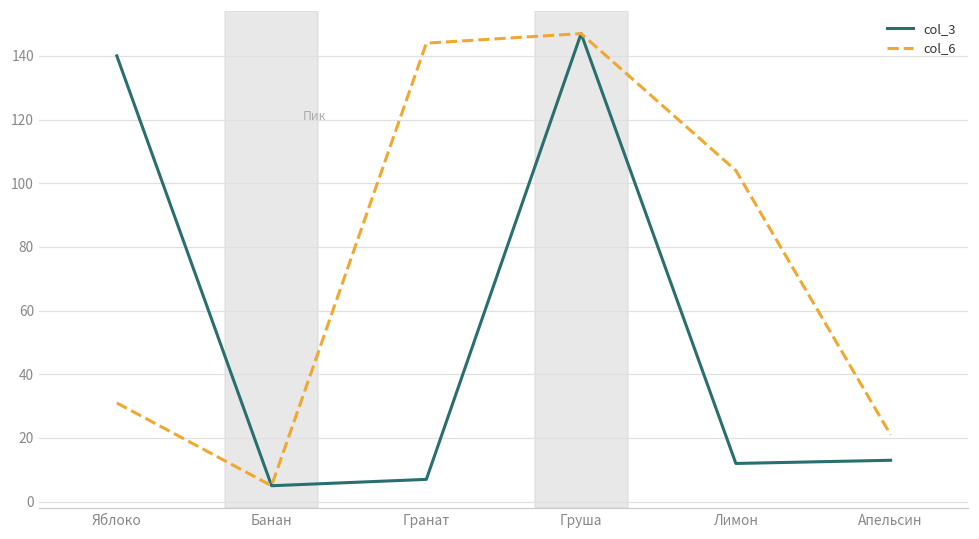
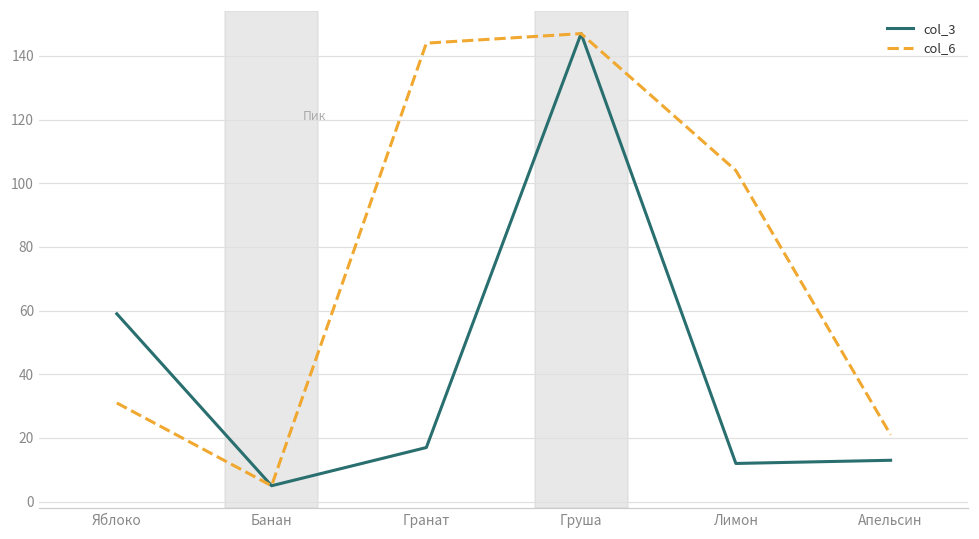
  {
    "col_3": {
-     "Яблоко": 140,
-     "Гранат": 7,
+     "Яблоко": 59,
+     "Гранат": 17,
      "Лимон": 12,
      "Апельсин": 13
    },
    "col_6": {
      "Яблоко": 31,
      "Гранат": 144,
      "Лимон": 104,
      "Апельсин": 21
    }
  }
